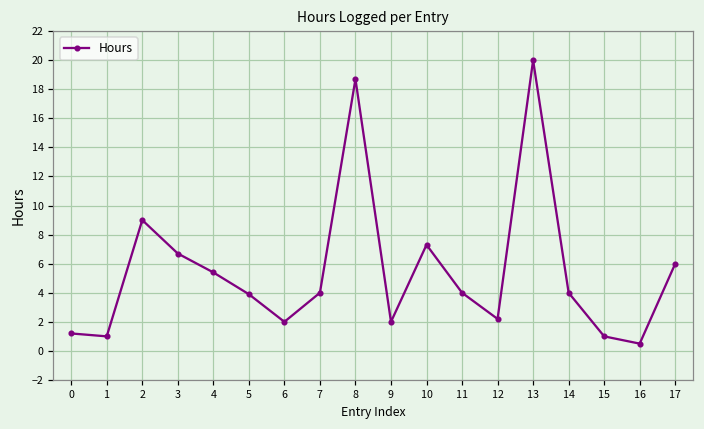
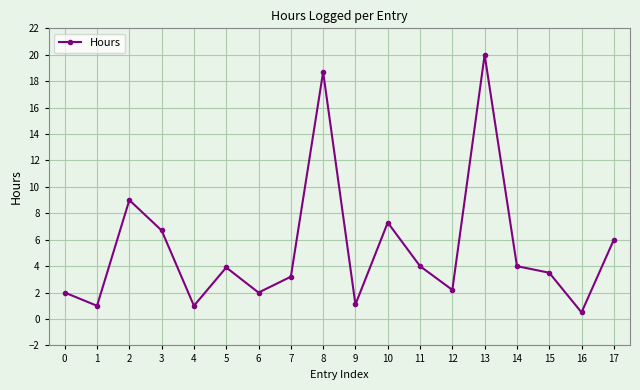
  {
-   "0": 1.2,
+   "0": 2.0,
    "1": 1.0,
    "2": 9.0,
    "3": 6.7,
-   "4": 5.4,
+   "4": 1.0,
    "5": 3.9,
    "6": 2.0,
-   "7": 4.0,
+   "7": 3.2,
    "8": 18.7,
-   "9": 2.0,
+   "9": 1.1,
    "10": 7.3,
    "11": 4.0,
    "12": 2.2,
    "13": 20.0,
    "14": 4.0,
-   "15": 1.0,
+   "15": 3.5,
    "16": 0.5,
    "17": 6.0
  }
